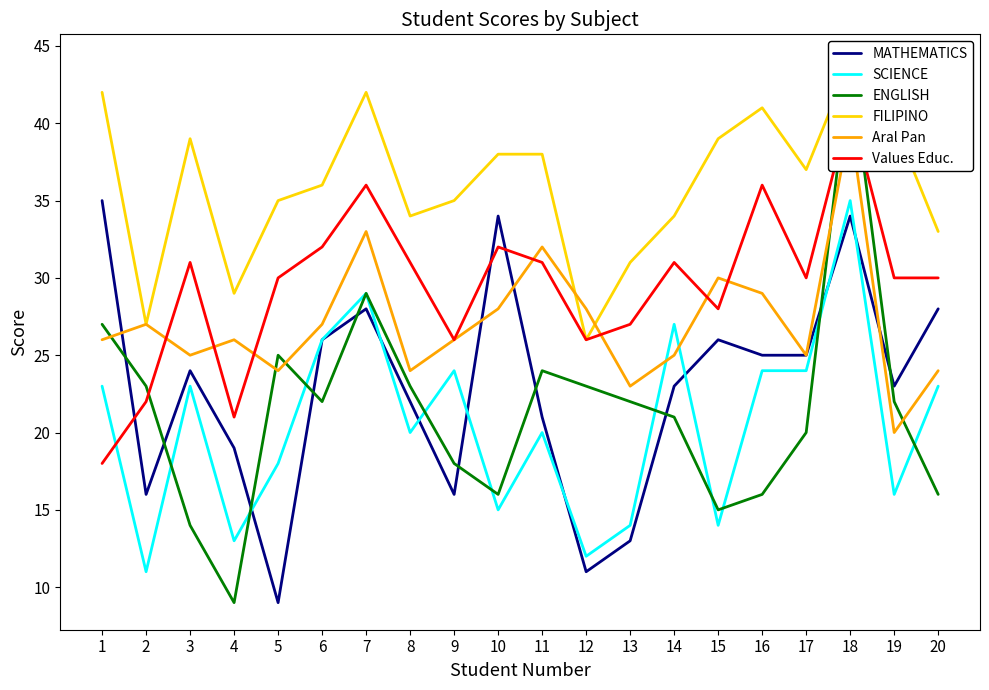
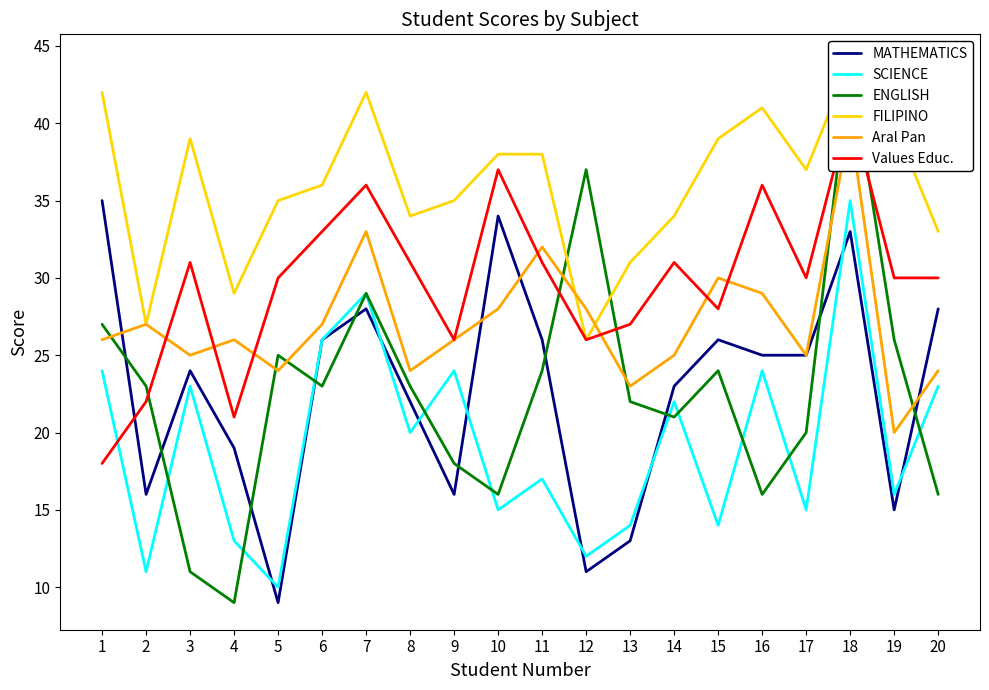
  {
    "MATHEMATICS": {
      "1": 35,
      "2": 16,
      "3": 24,
      "4": 19,
      "5": 9,
      "7": 28,
      "8": 22,
      "9": 16,
      "10": 34,
-     "11": 21,
+     "11": 26,
      "12": 11,
      "13": 13,
      "14": 23,
      "15": 26,
      "16": 25,
-     "18": 34,
-     "19": 23,
+     "18": 33,
+     "19": 15,
      "20": 28
    },
    "SCIENCE": {
-     "1": 23,
+     "1": 24,
      "2": 11,
      "3": 23,
      "4": 13,
-     "5": 18,
+     "5": 10,
      "8": 20,
      "9": 24,
      "10": 15,
-     "11": 20,
+     "11": 17,
      "12": 12,
      "13": 14,
-     "14": 27,
+     "14": 22,
      "15": 14,
      "16": 24,
-     "17": 24,
+     "17": 15,
      "18": 35,
      "19": 16,
      "20": 23
    },
    "ENGLISH": {
      "1": 27,
      "2": 23,
-     "3": 14,
+     "3": 11,
      "4": 9,
      "5": 25,
-     "6": 22,
+     "6": 23,
      "8": 23,
      "9": 18,
      "10": 16,
      "11": 24,
-     "12": 23,
+     "12": 37,
      "13": 22,
      "14": 21,
-     "15": 15,
+     "15": 24,
      "16": 16,
      "17": 20,
-     "19": 22,
+     "19": 26,
      "20": 16
    },
    "Values Educ.": {
      "1": 18,
      "2": 22,
      "3": 31,
      "4": 21,
      "5": 30,
-     "6": 32,
+     "6": 33,
      "7": 36,
      "8": 31,
-     "10": 32,
+     "10": 37,
      "11": 31,
      "13": 27,
      "14": 31,
      "15": 28,
      "16": 36,
      "17": 30,
      "19": 30,
      "20": 30
    }
  }
